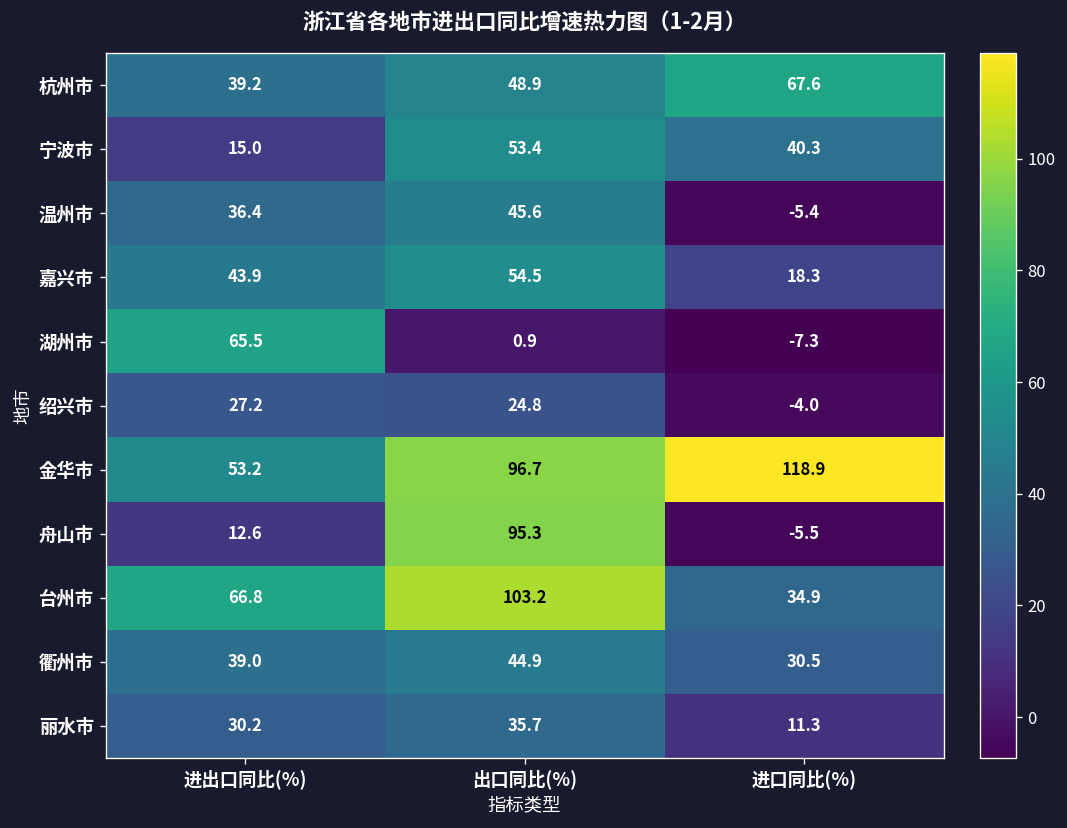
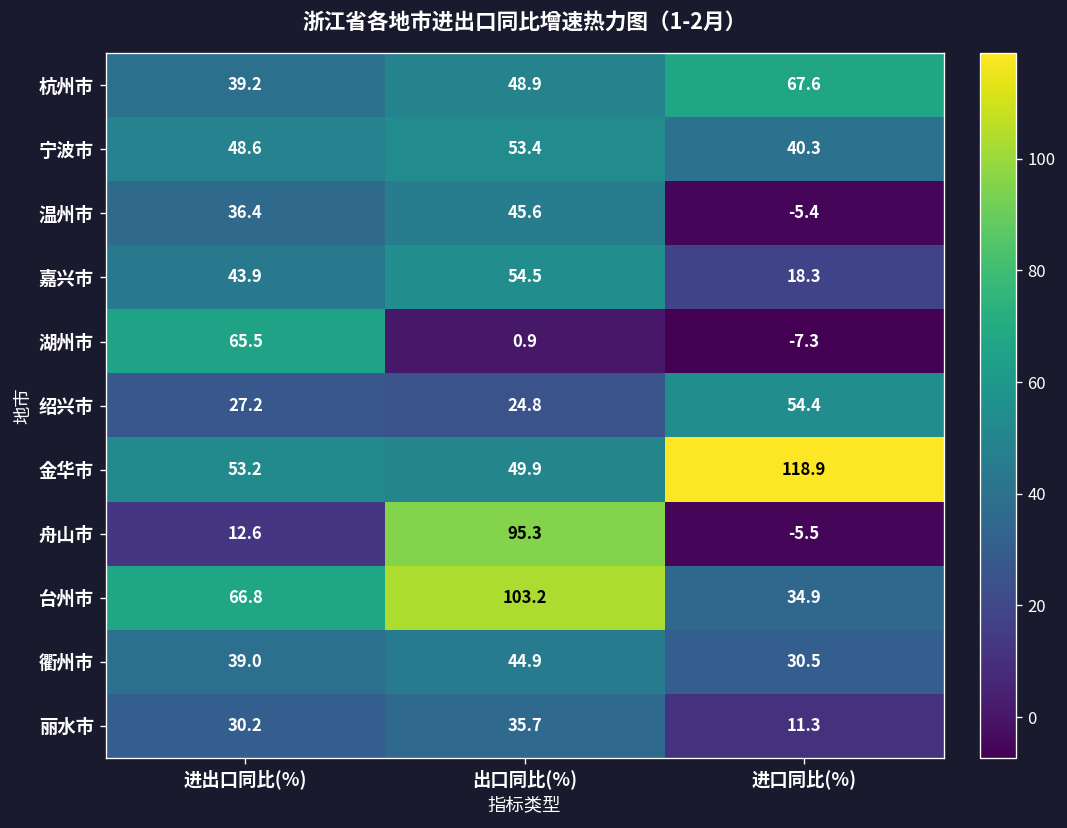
  {
    "杭州市": {
      "进出口同比(%)": 39.2,
      "出口同比(%)": 48.9,
      "进口同比(%)": 67.6
    },
    "宁波市": {
-     "进出口同比(%)": 15.0,
+     "进出口同比(%)": 48.6,
      "出口同比(%)": 53.4,
      "进口同比(%)": 40.3
    },
    "温州市": {
      "进出口同比(%)": 36.4,
      "出口同比(%)": 45.6,
      "进口同比(%)": -5.4
    },
    "嘉兴市": {
      "进出口同比(%)": 43.9,
      "出口同比(%)": 54.5,
      "进口同比(%)": 18.3
    },
    "湖州市": {
      "进出口同比(%)": 65.5,
      "出口同比(%)": 0.9,
      "进口同比(%)": -7.3
    },
    "绍兴市": {
      "进出口同比(%)": 27.2,
      "出口同比(%)": 24.8,
-     "进口同比(%)": -4.0
+     "进口同比(%)": 54.4
    },
    "金华市": {
      "进出口同比(%)": 53.2,
-     "出口同比(%)": 96.7,
+     "出口同比(%)": 49.9,
      "进口同比(%)": 118.9
    },
    "舟山市": {
      "进出口同比(%)": 12.6,
      "出口同比(%)": 95.3,
      "进口同比(%)": -5.5
    },
    "台州市": {
      "进出口同比(%)": 66.8,
      "出口同比(%)": 103.2,
      "进口同比(%)": 34.9
    },
    "衢州市": {
      "进出口同比(%)": 39.0,
      "出口同比(%)": 44.9,
      "进口同比(%)": 30.5
    },
    "丽水市": {
      "进出口同比(%)": 30.2,
      "出口同比(%)": 35.7,
      "进口同比(%)": 11.3
    }
  }
